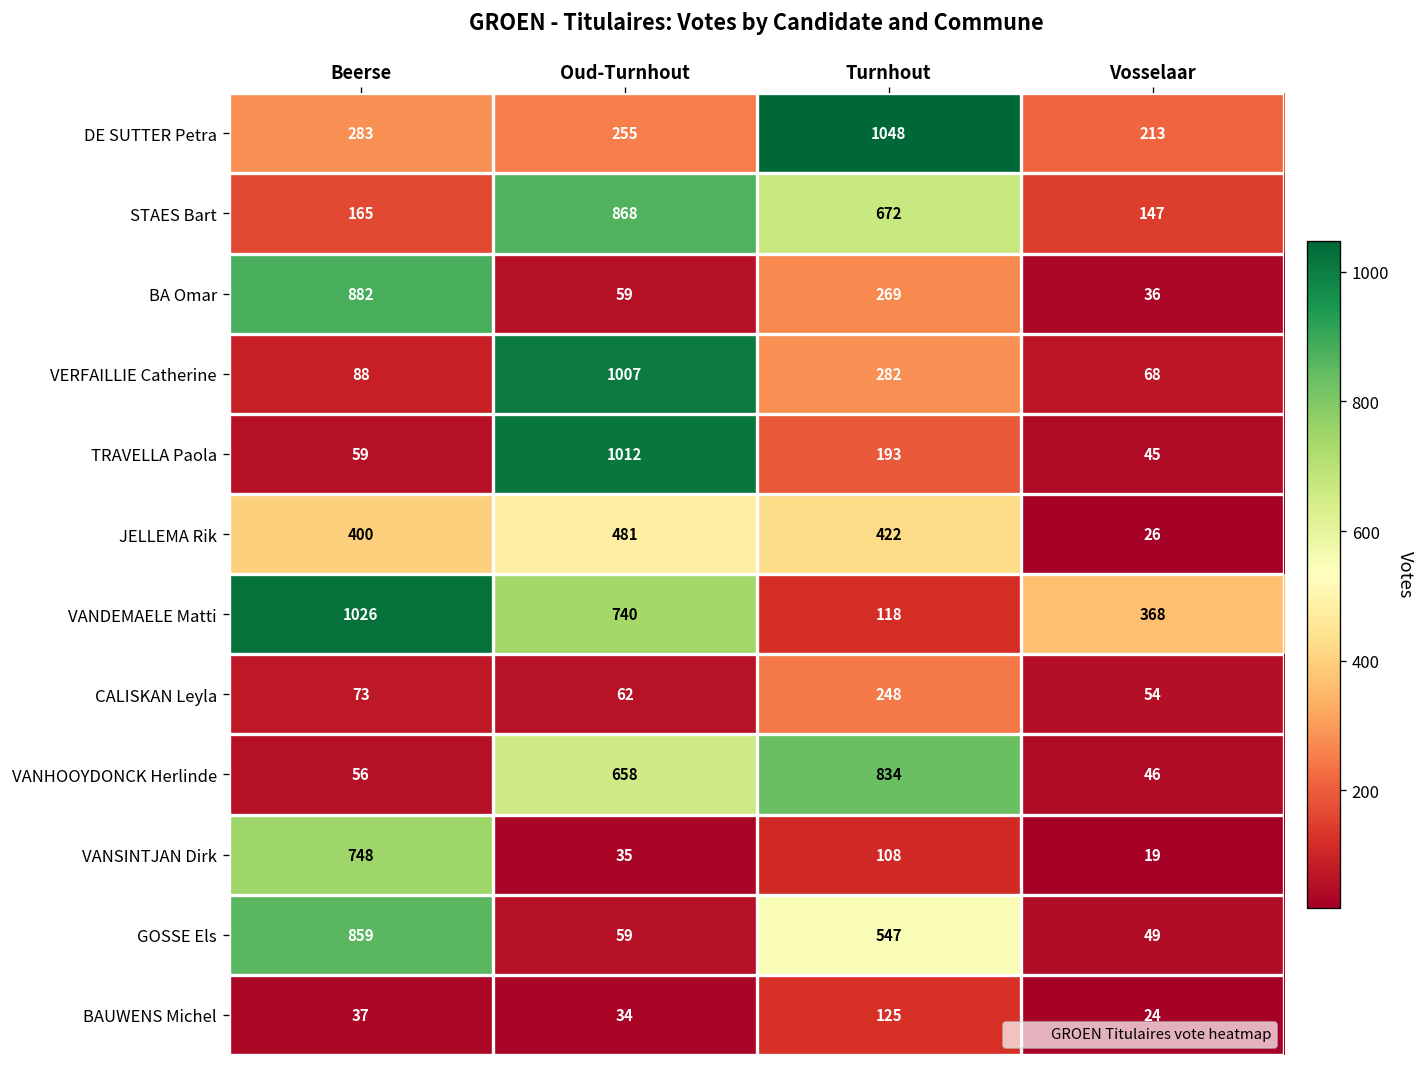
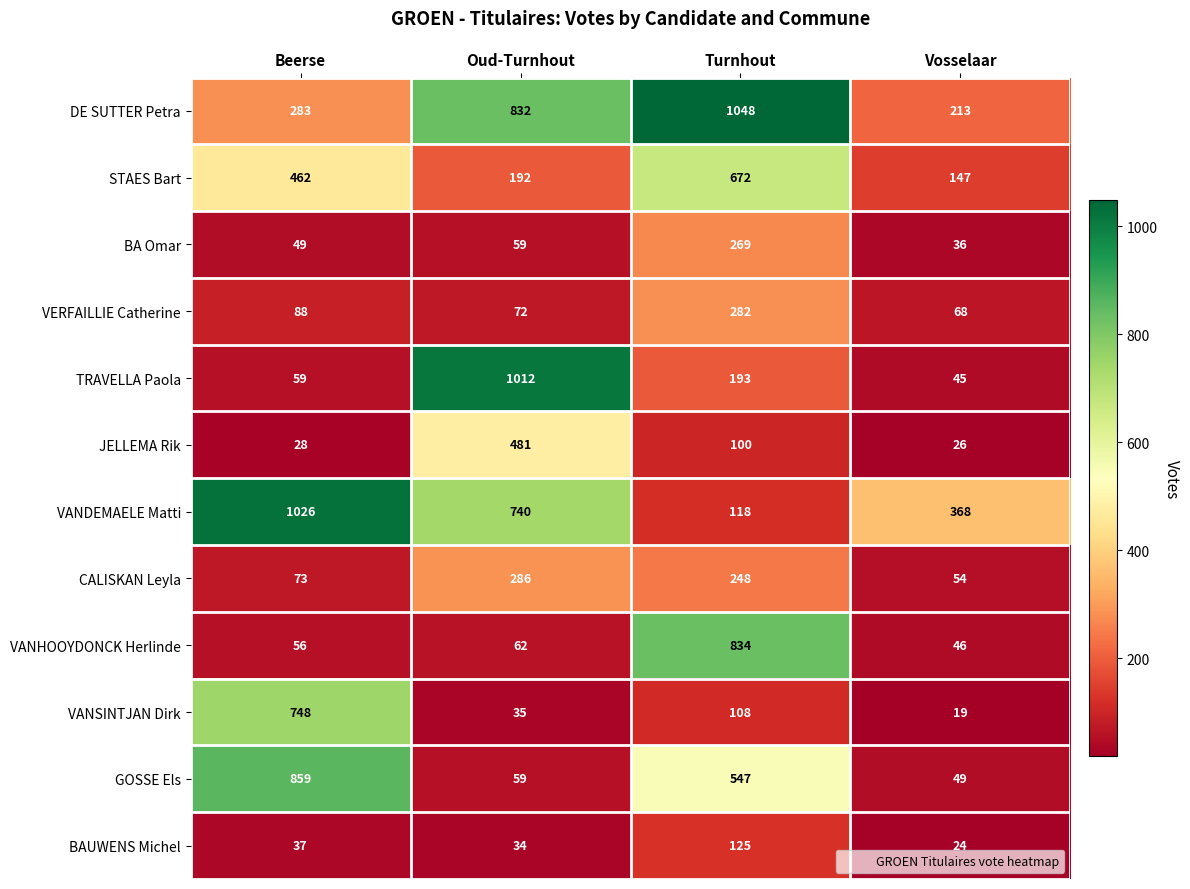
  {
    "DE SUTTER Petra": {
      "Beerse": 283,
-     "Oud-Turnhout": 255,
+     "Oud-Turnhout": 832,
      "Turnhout": 1048,
      "Vosselaar": 213
    },
    "STAES Bart": {
-     "Beerse": 165,
-     "Oud-Turnhout": 868,
+     "Beerse": 462,
+     "Oud-Turnhout": 192,
      "Turnhout": 672,
      "Vosselaar": 147
    },
    "BA Omar": {
-     "Beerse": 882,
+     "Beerse": 49,
      "Oud-Turnhout": 59,
      "Turnhout": 269,
      "Vosselaar": 36
    },
    "VERFAILLIE Catherine": {
      "Beerse": 88,
-     "Oud-Turnhout": 1007,
+     "Oud-Turnhout": 72,
      "Turnhout": 282,
      "Vosselaar": 68
    },
    "TRAVELLA Paola": {
      "Beerse": 59,
      "Oud-Turnhout": 1012,
      "Turnhout": 193,
      "Vosselaar": 45
    },
    "JELLEMA Rik": {
-     "Beerse": 400,
+     "Beerse": 28,
      "Oud-Turnhout": 481,
-     "Turnhout": 422,
+     "Turnhout": 100,
      "Vosselaar": 26
    },
    "VANDEMAELE Matti": {
      "Beerse": 1026,
      "Oud-Turnhout": 740,
      "Turnhout": 118,
      "Vosselaar": 368
    },
    "CALISKAN Leyla": {
      "Beerse": 73,
-     "Oud-Turnhout": 62,
+     "Oud-Turnhout": 286,
      "Turnhout": 248,
      "Vosselaar": 54
    },
    "VANHOOYDONCK Herlinde": {
      "Beerse": 56,
-     "Oud-Turnhout": 658,
+     "Oud-Turnhout": 62,
      "Turnhout": 834,
      "Vosselaar": 46
    },
    "VANSINTJAN Dirk": {
      "Beerse": 748,
      "Oud-Turnhout": 35,
      "Turnhout": 108,
      "Vosselaar": 19
    },
    "GOSSE Els": {
      "Beerse": 859,
      "Oud-Turnhout": 59,
      "Turnhout": 547,
      "Vosselaar": 49
    },
    "BAUWENS Michel": {
      "Beerse": 37,
      "Oud-Turnhout": 34,
      "Turnhout": 125
    }
  }
